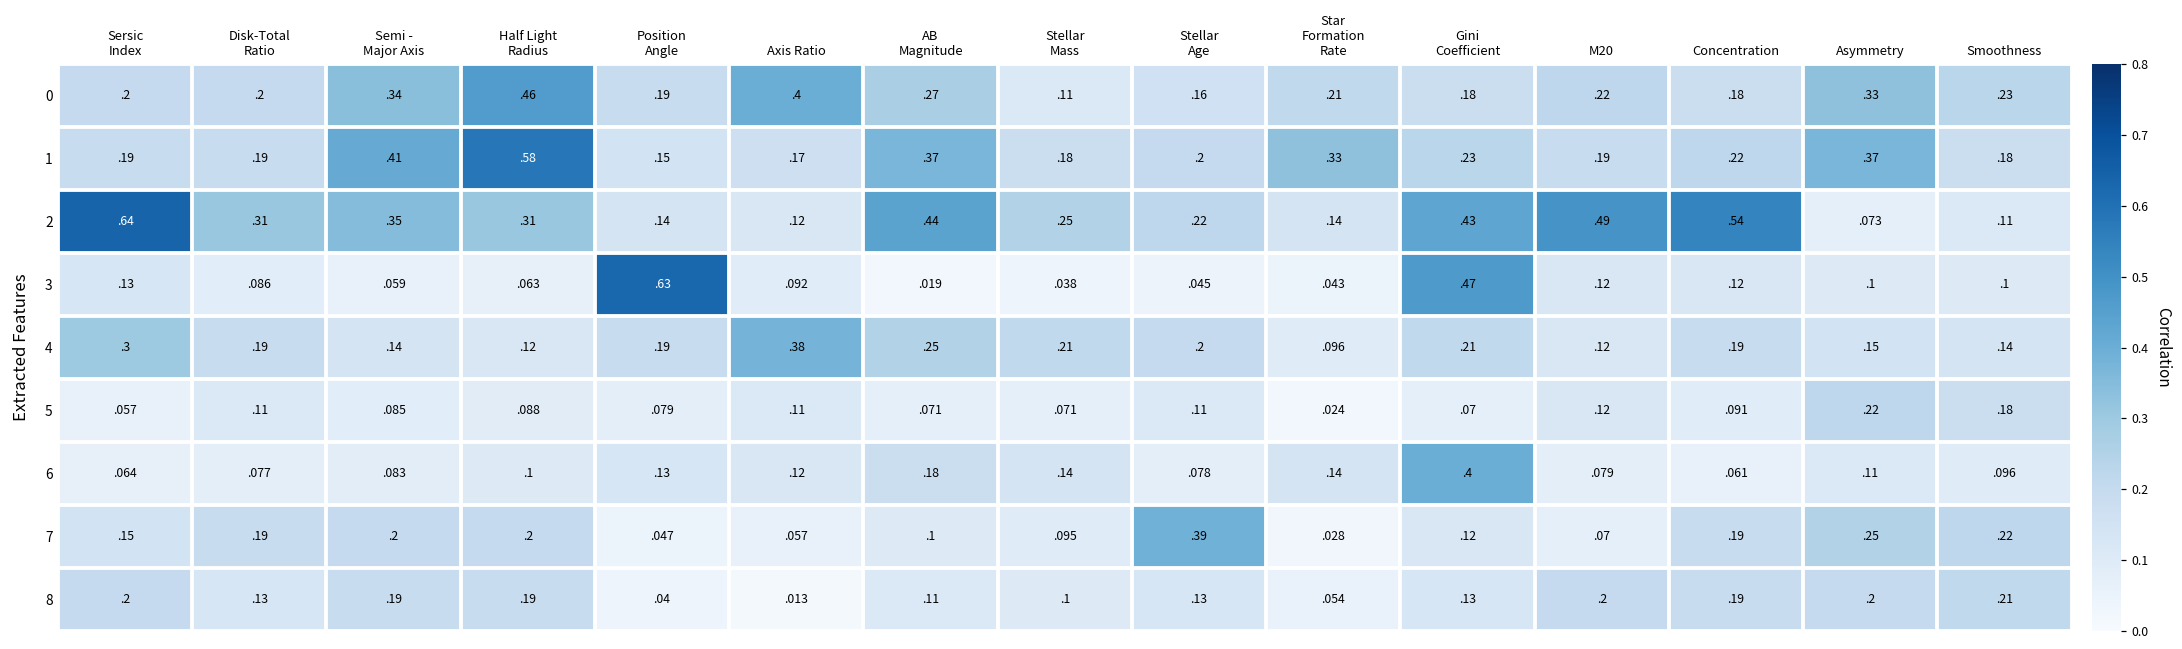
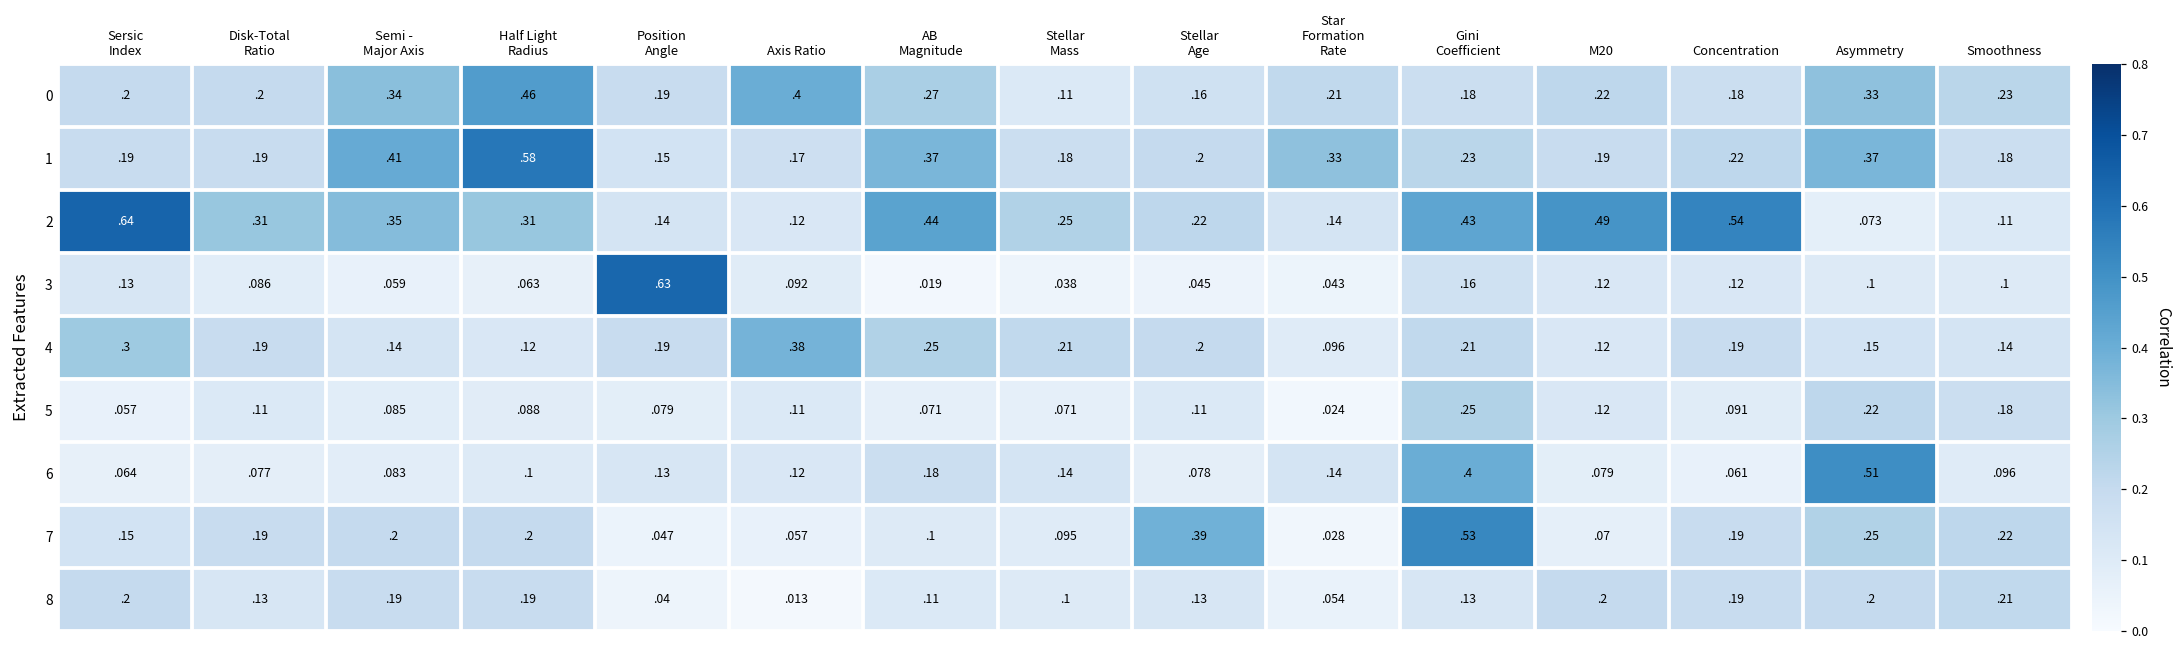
  {
    "0": {
      "Sersic Index": "2",
      "Disk-Total Ratio": "2",
      "Semi - Major Axis": "34",
      "Half Light Radius": "46",
      "Position Angle": "19",
      "Axis Ratio": "4",
      "AB Magnitude": "27",
      "Stellar Mass": "11",
      "Stellar Age": "16",
      "Star Formation Rate": "21",
      "Gini Coefficient": "18",
      "M20": "22",
      "Concentration": "18",
      "Asymmetry": "33",
      "Smoothness": "23"
    },
    "1": {
      "Sersic Index": "19",
      "Disk-Total Ratio": "19",
      "Semi - Major Axis": "41",
      "Half Light Radius": "58",
      "Position Angle": "15",
      "Axis Ratio": "17",
      "AB Magnitude": "37",
      "Stellar Mass": "18",
      "Stellar Age": "2",
      "Star Formation Rate": "33",
      "Gini Coefficient": "23",
      "M20": "19",
      "Concentration": "22",
      "Asymmetry": "37",
      "Smoothness": "18"
    },
    "2": {
      "Sersic Index": "64",
      "Disk-Total Ratio": "31",
      "Semi - Major Axis": "35",
      "Half Light Radius": "31",
      "Position Angle": "14",
      "Axis Ratio": "12",
      "AB Magnitude": "44",
      "Stellar Mass": "25",
      "Stellar Age": "22",
      "Star Formation Rate": "14",
      "Gini Coefficient": "43",
      "M20": "49",
      "Concentration": "54",
      "Asymmetry": "073",
      "Smoothness": "11"
    },
    "3": {
      "Sersic Index": "13",
      "Disk-Total Ratio": "086",
      "Semi - Major Axis": "059",
      "Half Light Radius": "063",
      "Position Angle": "63",
      "Axis Ratio": "092",
      "AB Magnitude": "019",
      "Stellar Mass": "038",
      "Stellar Age": "045",
      "Star Formation Rate": "043",
-     "Gini Coefficient": "47",
+     "Gini Coefficient": "16",
      "M20": "12",
      "Concentration": "12",
      "Asymmetry": "1",
      "Smoothness": "1"
    },
    "4": {
      "Sersic Index": "3",
      "Disk-Total Ratio": "19",
      "Semi - Major Axis": "14",
      "Half Light Radius": "12",
      "Position Angle": "19",
      "Axis Ratio": "38",
      "AB Magnitude": "25",
      "Stellar Mass": "21",
      "Stellar Age": "2",
      "Star Formation Rate": "096",
      "Gini Coefficient": "21",
      "M20": "12",
      "Concentration": "19",
      "Asymmetry": "15",
      "Smoothness": "14"
    },
    "5": {
      "Sersic Index": "057",
      "Disk-Total Ratio": "11",
      "Semi - Major Axis": "085",
      "Half Light Radius": "088",
      "Position Angle": "079",
      "Axis Ratio": "11",
      "AB Magnitude": "071",
      "Stellar Mass": "071",
      "Stellar Age": "11",
      "Star Formation Rate": "024",
-     "Gini Coefficient": "07",
+     "Gini Coefficient": "25",
      "M20": "12",
      "Concentration": "091",
      "Asymmetry": "22",
      "Smoothness": "18"
    },
    "6": {
      "Sersic Index": "064",
      "Disk-Total Ratio": "077",
      "Semi - Major Axis": "083",
      "Half Light Radius": "1",
      "Position Angle": "13",
      "Axis Ratio": "12",
      "AB Magnitude": "18",
      "Stellar Mass": "14",
      "Stellar Age": "078",
      "Star Formation Rate": "14",
      "Gini Coefficient": "4",
      "M20": "079",
      "Concentration": "061",
-     "Asymmetry": "11",
+     "Asymmetry": "51",
      "Smoothness": "096"
    },
    "7": {
      "Sersic Index": "15",
      "Disk-Total Ratio": "19",
      "Semi - Major Axis": "2",
      "Half Light Radius": "2",
      "Position Angle": "047",
      "Axis Ratio": "057",
      "AB Magnitude": "1",
      "Stellar Mass": "095",
      "Stellar Age": "39",
      "Star Formation Rate": "028",
-     "Gini Coefficient": "12",
+     "Gini Coefficient": "53",
      "M20": "07",
      "Concentration": "19",
      "Asymmetry": "25",
      "Smoothness": "22"
    },
    "8": {
      "Sersic Index": "2",
      "Disk-Total Ratio": "13",
      "Semi - Major Axis": "19",
      "Half Light Radius": "19",
      "Position Angle": "04",
      "Axis Ratio": "013",
      "AB Magnitude": "11",
      "Stellar Mass": "1",
      "Stellar Age": "13",
      "Star Formation Rate": "054",
      "Gini Coefficient": "13",
      "M20": "2",
      "Concentration": "19",
      "Asymmetry": "2",
      "Smoothness": "21"
    }
  }
